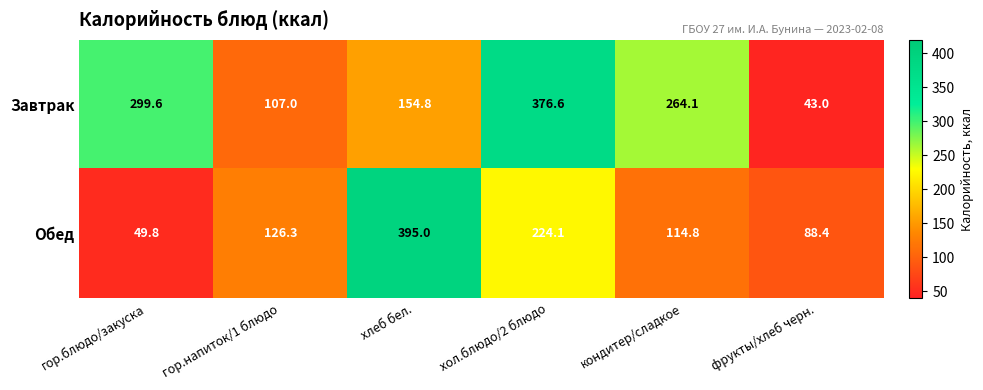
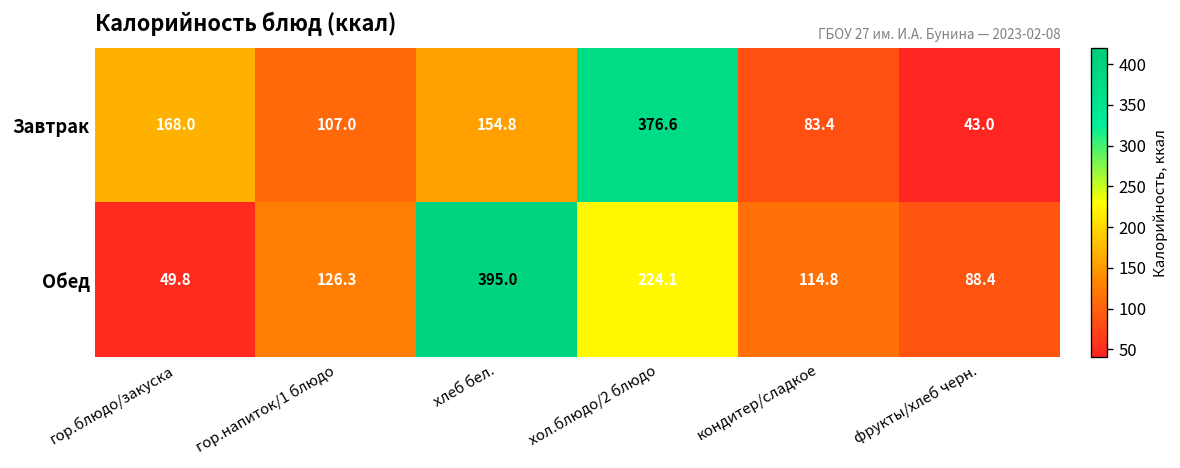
  {
    "Завтрак": {
-     "гор.блюдо/закуска": 299.6,
+     "гор.блюдо/закуска": 168.0,
      "гор.напиток/1 блюдо": 107.0,
      "хлеб бел.": 154.8,
      "хол.блюдо/2 блюдо": 376.6,
-     "кондитер/сладкое": 264.1,
+     "кондитер/сладкое": 83.4,
      "фрукты/хлеб черн.": 43.0
    },
    "Обед": {
      "гор.блюдо/закуска": 49.8,
      "гор.напиток/1 блюдо": 126.3,
      "хлеб бел.": 395.0,
      "хол.блюдо/2 блюдо": 224.1,
      "кондитер/сладкое": 114.8,
      "фрукты/хлеб черн.": 88.4
    }
  }
